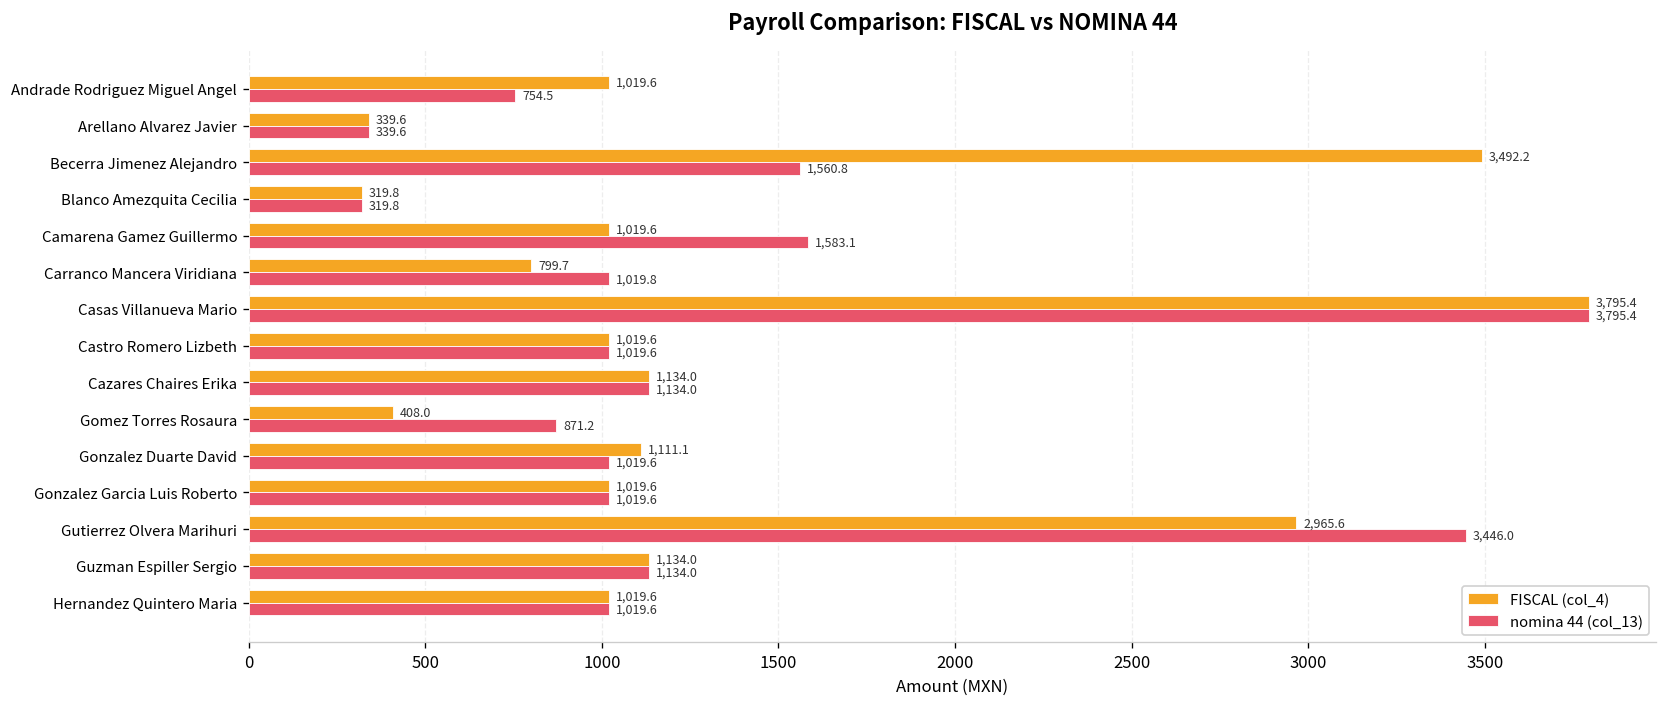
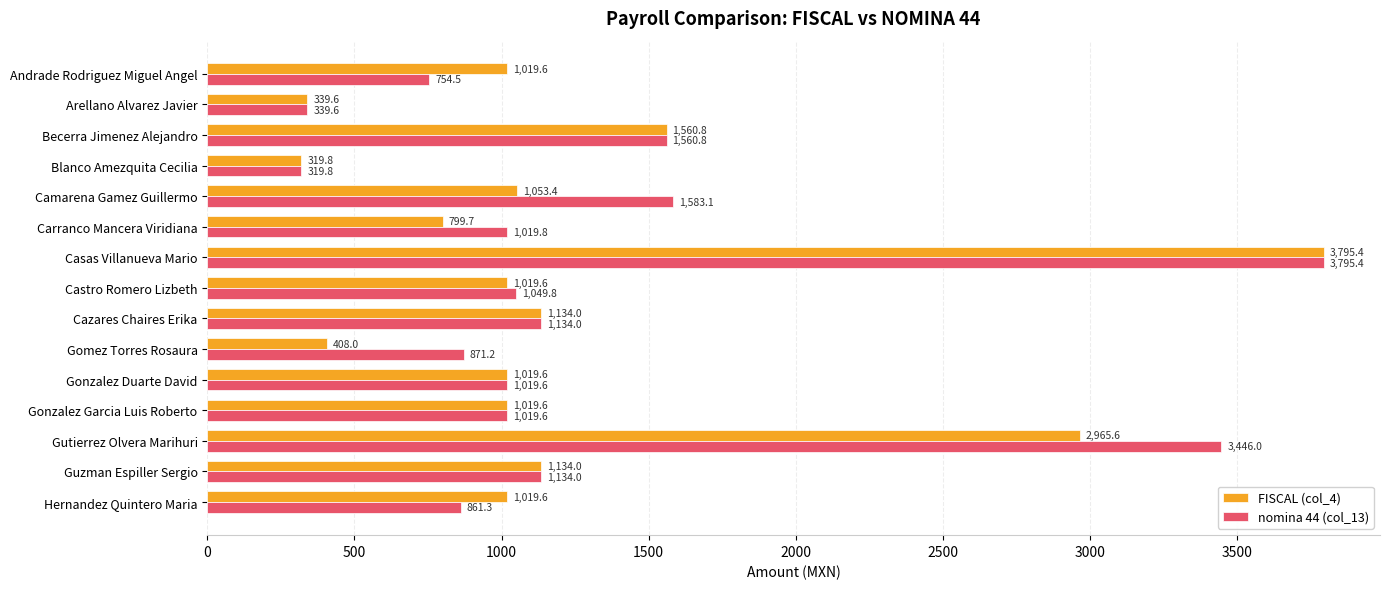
  {
    "FISCAL (col_4)": {
      "Andrade Rodriguez Miguel Angel": "1,019.6",
      "Arellano Alvarez Javier": "339.6",
-     "Becerra Jimenez Alejandro": "3,492.2",
+     "Becerra Jimenez Alejandro": "1,560.8",
      "Blanco Amezquita Cecilia": "319.8",
-     "Camarena Gamez Guillermo": "1,019.6",
+     "Camarena Gamez Guillermo": "1,053.4",
      "Carranco Mancera Viridiana": "799.7",
      "Casas Villanueva Mario": "3,795.4",
      "Castro Romero Lizbeth": "1,019.6",
      "Cazares Chaires Erika": "1,134.0",
      "Gomez Torres Rosaura": "408.0",
-     "Gonzalez Duarte David": "1,111.1",
+     "Gonzalez Duarte David": "1,019.6",
      "Gonzalez Garcia Luis Roberto": "1,019.6",
      "Gutierrez Olvera Marihuri": "2,965.6",
      "Guzman Espiller Sergio": "1,134.0",
      "Hernandez Quintero Maria": "1,019.6"
    },
    "nomina 44 (col_13)": {
      "Andrade Rodriguez Miguel Angel": "754.5",
      "Arellano Alvarez Javier": "339.6",
      "Becerra Jimenez Alejandro": "1,560.8",
      "Blanco Amezquita Cecilia": "319.8",
      "Camarena Gamez Guillermo": "1,583.1",
      "Carranco Mancera Viridiana": "1,019.8",
      "Casas Villanueva Mario": "3,795.4",
-     "Castro Romero Lizbeth": "1,019.6",
+     "Castro Romero Lizbeth": "1,049.8",
      "Cazares Chaires Erika": "1,134.0",
      "Gomez Torres Rosaura": "871.2",
      "Gonzalez Duarte David": "1,019.6",
      "Gonzalez Garcia Luis Roberto": "1,019.6",
      "Gutierrez Olvera Marihuri": "3,446.0",
      "Guzman Espiller Sergio": "1,134.0",
-     "Hernandez Quintero Maria": "1,019.6"
+     "Hernandez Quintero Maria": "861.3"
    }
  }
